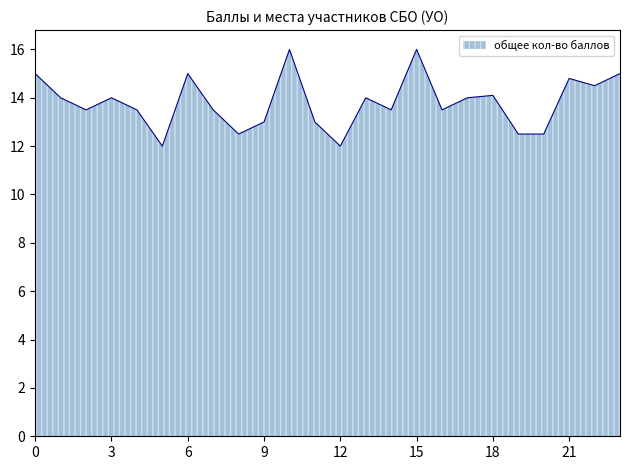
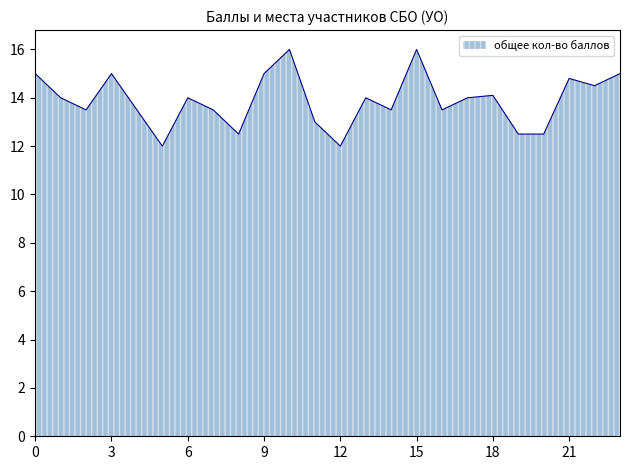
  {
    "0": 15,
-   "3": 14,
-   "6": 15,
-   "9": 13,
+   "3": 15,
+   "6": 14,
+   "9": 15,
    "12": 12,
    "15": 16,
    "18": 14,
    "21": 14.8
  }
